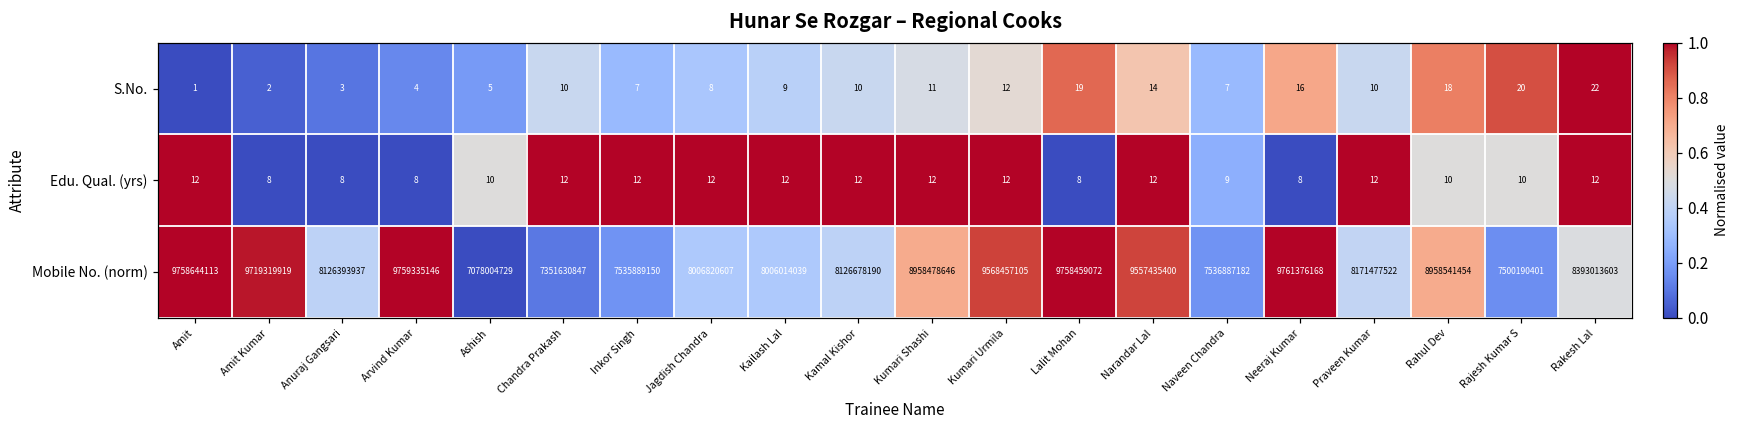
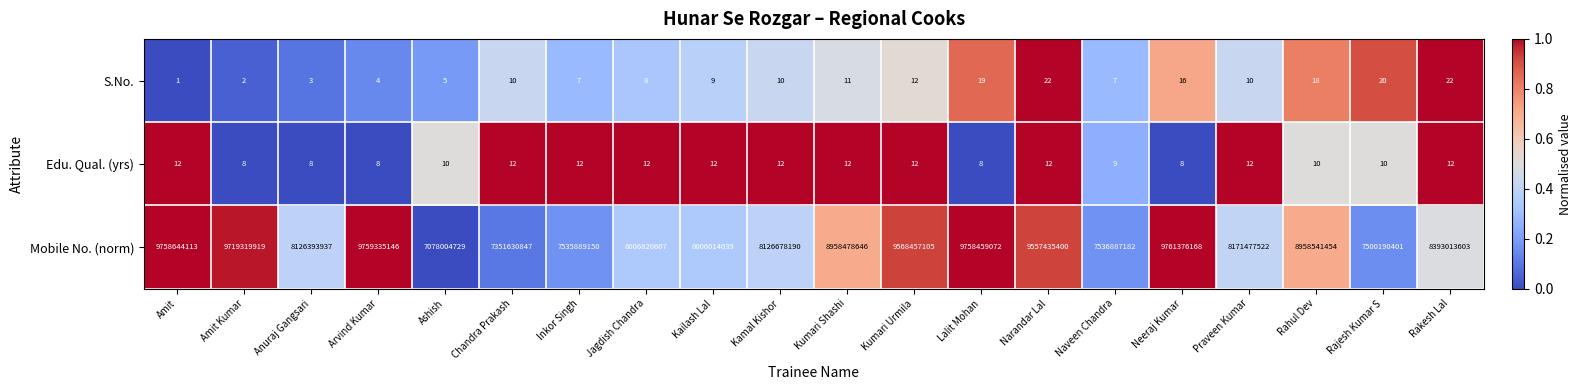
  {
    "S.No.": {
      "Amit": 1,
      "Amit Kumar": 2,
      "Anuraj Gangsari": 3,
      "Arvind Kumar": 4,
      "Ashish": 5,
      "Chandra Prakash": 10,
      "Inkor Singh": 7,
      "Jagdish Chandra": 8,
      "Kailash Lal": 9,
      "Kamal Kishor": 10,
      "Kumari Shashi": 11,
      "Kumari Urmila": 12,
      "Lalit Mohan": 19,
-     "Narandar Lal": 14,
+     "Narandar Lal": 22,
      "Naveen Chandra": 7,
      "Neeraj Kumar": 16,
      "Praveen Kumar": 10,
      "Rahul Dev": 18,
      "Rajesh Kumar S": 20,
      "Rakesh Lal": 22
    },
    "Edu. Qual. (yrs)": {
      "Amit": 12,
      "Amit Kumar": 8,
      "Anuraj Gangsari": 8,
      "Arvind Kumar": 8,
      "Ashish": 10,
      "Chandra Prakash": 12,
      "Inkor Singh": 12,
      "Jagdish Chandra": 12,
      "Kailash Lal": 12,
      "Kamal Kishor": 12,
      "Kumari Shashi": 12,
      "Kumari Urmila": 12,
      "Lalit Mohan": 8,
      "Narandar Lal": 12,
      "Naveen Chandra": 9,
      "Neeraj Kumar": 8,
      "Praveen Kumar": 12,
      "Rahul Dev": 10,
      "Rajesh Kumar S": 10,
      "Rakesh Lal": 12
    },
    "Mobile No. (norm)": {
      "Amit": 9758644113,
      "Amit Kumar": 9719319919,
      "Anuraj Gangsari": 8126393937,
      "Arvind Kumar": 9759335146,
      "Ashish": 7078004729,
      "Chandra Prakash": 7351630847,
      "Inkor Singh": 7535889150,
      "Jagdish Chandra": 8006820607,
      "Kailash Lal": 8006014039,
      "Kamal Kishor": 8126678190,
      "Kumari Shashi": 8958478646,
      "Kumari Urmila": 9568457105,
      "Lalit Mohan": 9758459072,
      "Narandar Lal": 9557435400,
      "Naveen Chandra": 7536887182,
      "Neeraj Kumar": 9761376168,
      "Praveen Kumar": 8171477522,
      "Rahul Dev": 8958541454,
      "Rajesh Kumar S": 7500190401,
      "Rakesh Lal": 8393013603
    }
  }
